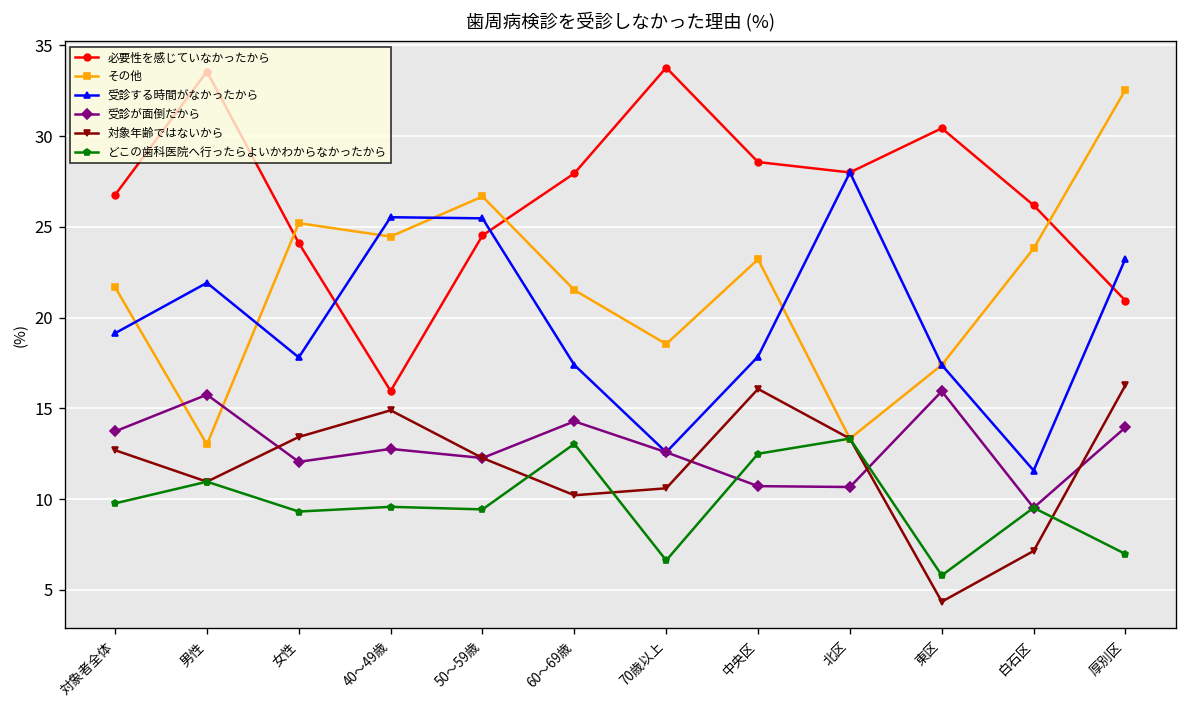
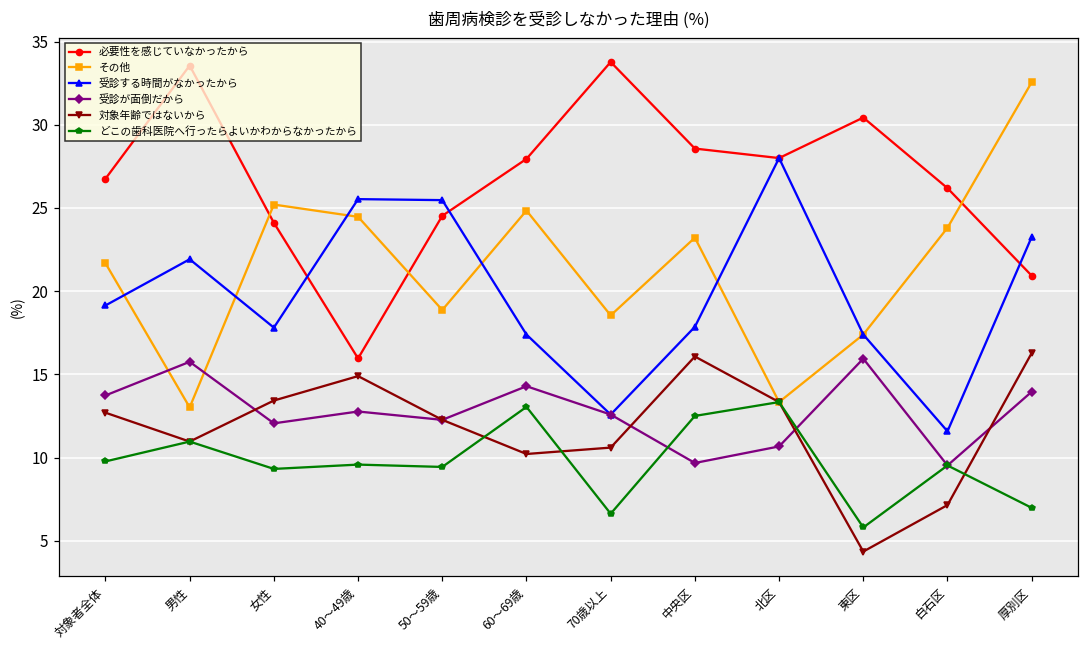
  {
    "必要性を感じていなかったから": {
      "対象者全体": 26.8,
      "女性": 24.1,
      "40～49歳": 16.0,
      "50～59歳": 24.5,
      "60～69歳": 28.0,
      "70歳以上": 33.8,
      "中央区": 28.6,
      "東区": 30.4,
      "白石区": 26.2,
      "厚別区": 20.9
    },
    "その他": {
      "対象者全体": 21.7,
      "男性": 13.0,
      "女性": 25.2,
      "40～49歳": 24.5,
-     "50～59歳": 26.7,
-     "60～69歳": 21.5,
+     "50～59歳": 18.9,
+     "60～69歳": 24.8,
      "70歳以上": 18.5,
      "中央区": 23.2,
      "白石区": 23.8,
      "厚別区": 32.6
    },
    "受診する時間がなかったから": {
      "対象者全体": 19.1,
      "男性": 21.9,
      "女性": 17.8,
      "40～49歳": 25.5,
      "50～59歳": 25.5,
      "60～69歳": 17.4,
      "中央区": 17.9,
      "白石区": 11.6,
      "厚別区": 23.3
    },
    "受診が面倒だから": {
      "対象者全体": 13.7,
      "男性": 15.8,
      "女性": 12.1,
      "40～49歳": 12.8,
      "60～69歳": 14.3,
-     "中央区": 10.7,
+     "中央区": 9.7,
      "北区": 10.7,
      "東区": 15.9,
      "厚別区": 14.0
    },
    "対象年齢ではないから": {
      "対象者全体": 12.7,
      "女性": 13.4,
      "40～49歳": 14.9,
      "60～69歳": 10.2,
      "70歳以上": 10.6,
      "中央区": 16.1,
      "東区": 4.3,
      "白石区": 7.1,
      "厚別区": 16.3
    },
    "どこの歯科医院へ行ったらよいかわからなかったから": {
      "対象者全体": 9.8,
      "女性": 9.3,
      "40～49歳": 9.6,
      "50～59歳": 9.4,
      "60～69歳": 13.0,
      "70歳以上": 6.6,
      "中央区": 12.5,
      "東区": 5.8,
      "厚別区": 7.0
    }
  }
